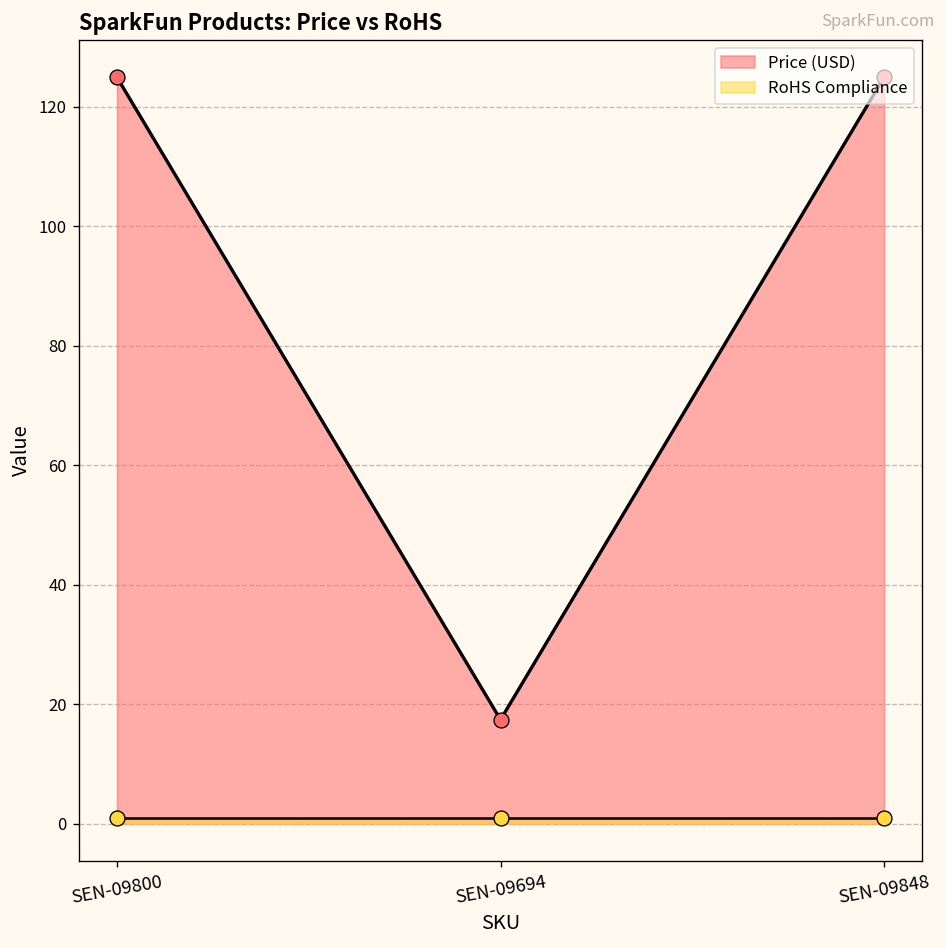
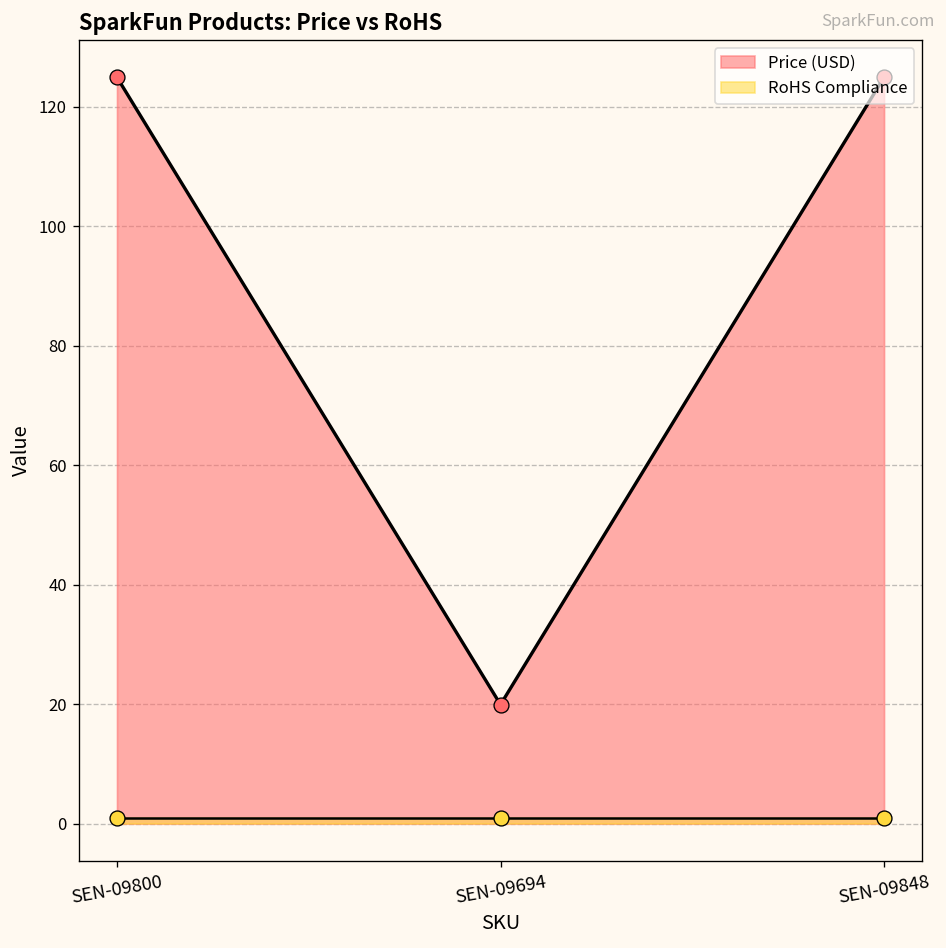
  {
    "Price (USD)": {
      "SEN-09800": 125,
-     "SEN-09694": 17
+     "SEN-09694": 20
    },
    "RoHS Compliance": {
      "SEN-09800": 1,
      "SEN-09694": 1,
      "SEN-09848": 1
    }
  }
